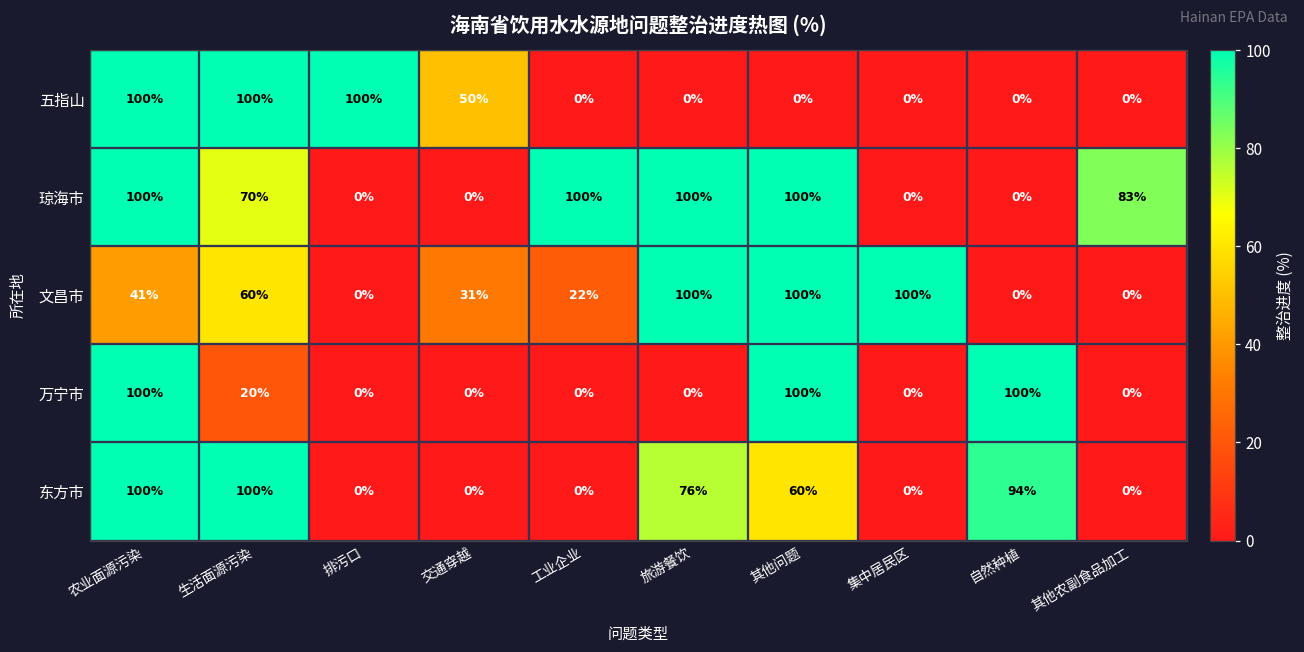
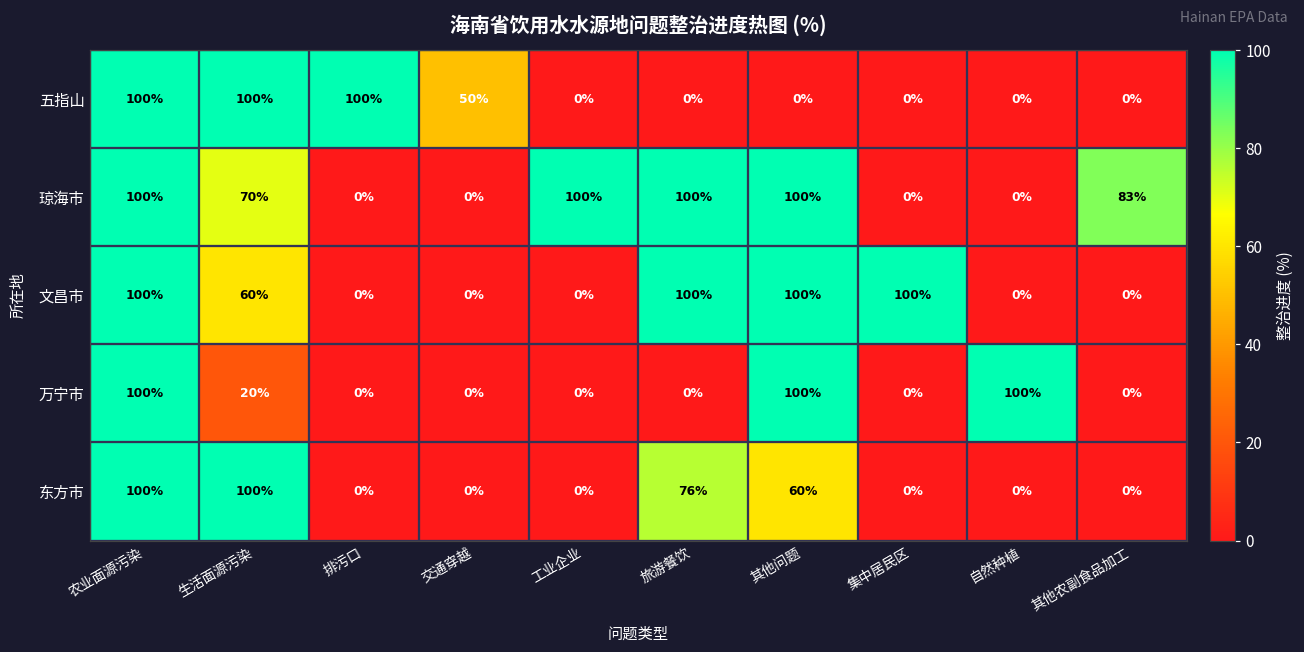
  {
    "五指山": {
      "农业面源污染": "100%",
      "生活面源污染": "100%",
      "排污口": "100%",
      "交通穿越": "50%",
      "工业企业": "0%",
      "旅游餐饮": "0%",
      "其他问题": "0%",
      "集中居民区": "0%",
      "自然种植": "0%",
      "其他农副食品加工": "0%"
    },
    "琼海市": {
      "农业面源污染": "100%",
      "生活面源污染": "70%",
      "排污口": "0%",
      "交通穿越": "0%",
      "工业企业": "100%",
      "旅游餐饮": "100%",
      "其他问题": "100%",
      "集中居民区": "0%",
      "自然种植": "0%",
      "其他农副食品加工": "83%"
    },
    "文昌市": {
-     "农业面源污染": "41%",
+     "农业面源污染": "100%",
      "生活面源污染": "60%",
      "排污口": "0%",
-     "交通穿越": "31%",
-     "工业企业": "22%",
+     "交通穿越": "0%",
+     "工业企业": "0%",
      "旅游餐饮": "100%",
      "其他问题": "100%",
      "集中居民区": "100%",
      "自然种植": "0%",
      "其他农副食品加工": "0%"
    },
    "万宁市": {
      "农业面源污染": "100%",
      "生活面源污染": "20%",
      "排污口": "0%",
      "交通穿越": "0%",
      "工业企业": "0%",
      "旅游餐饮": "0%",
      "其他问题": "100%",
      "集中居民区": "0%",
      "自然种植": "100%",
      "其他农副食品加工": "0%"
    },
    "东方市": {
      "农业面源污染": "100%",
      "生活面源污染": "100%",
      "排污口": "0%",
      "交通穿越": "0%",
      "工业企业": "0%",
      "旅游餐饮": "76%",
      "其他问题": "60%",
      "集中居民区": "0%",
-     "自然种植": "94%",
+     "自然种植": "0%",
      "其他农副食品加工": "0%"
    }
  }
